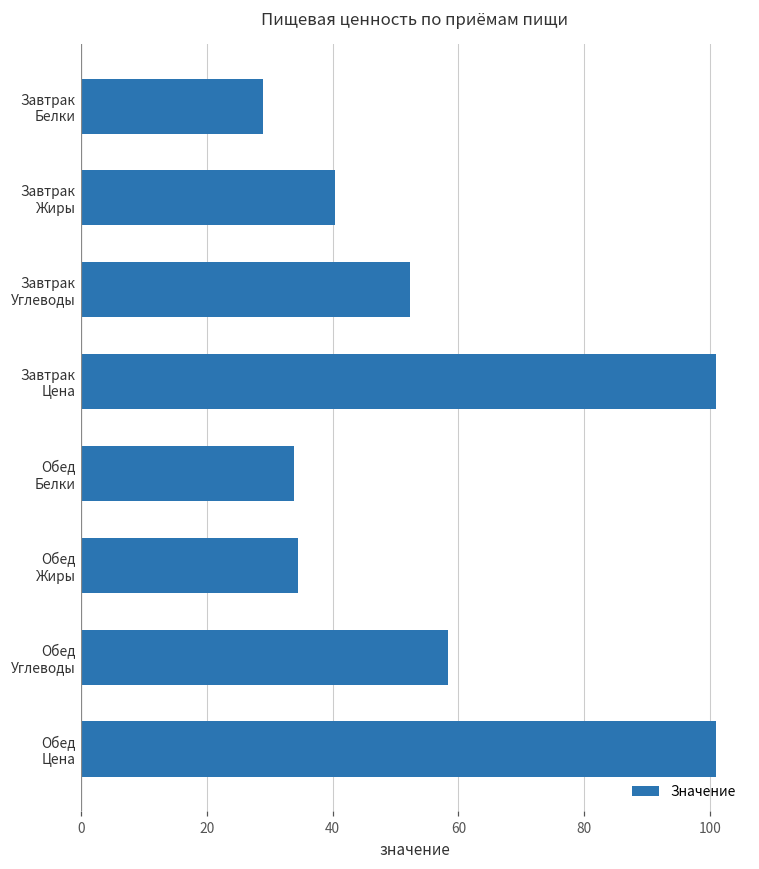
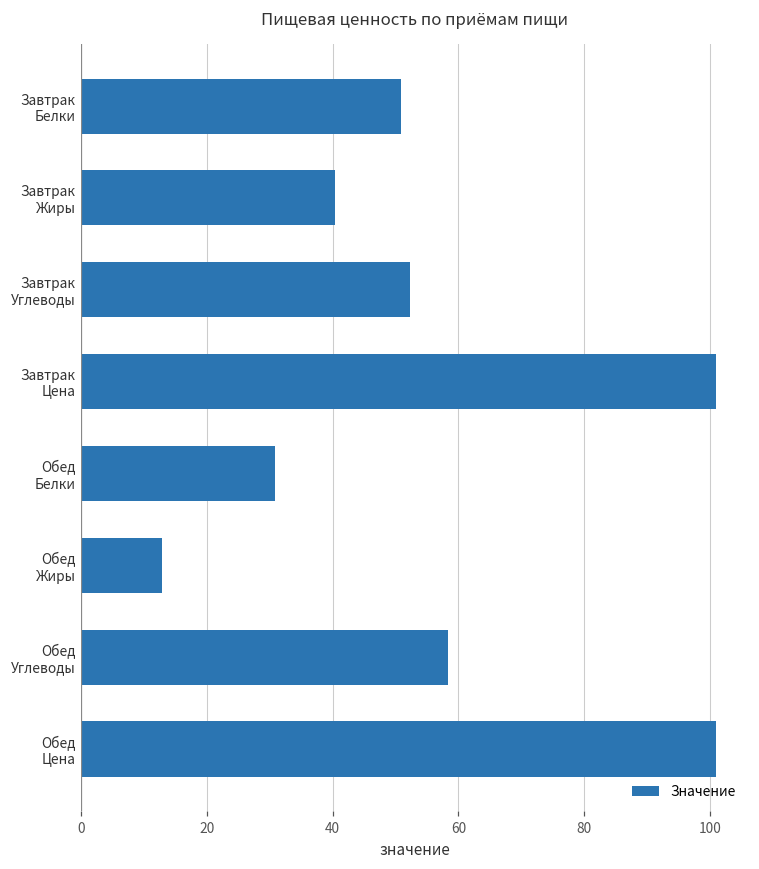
  {
-   "Завтрак Белки": 29,
+   "Завтрак Белки": 51,
    "Завтрак Жиры": 40,
    "Завтрак Углеводы": 52,
    "Завтрак Цена": 101,
-   "Обед Белки": 34,
-   "Обед Жиры": 34,
+   "Обед Белки": 31,
+   "Обед Жиры": 13,
    "Обед Углеводы": 58,
    "Обед Цена": 101
  }
